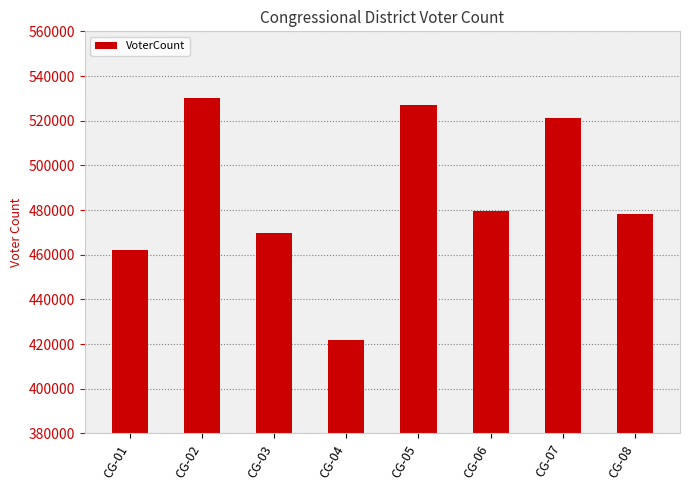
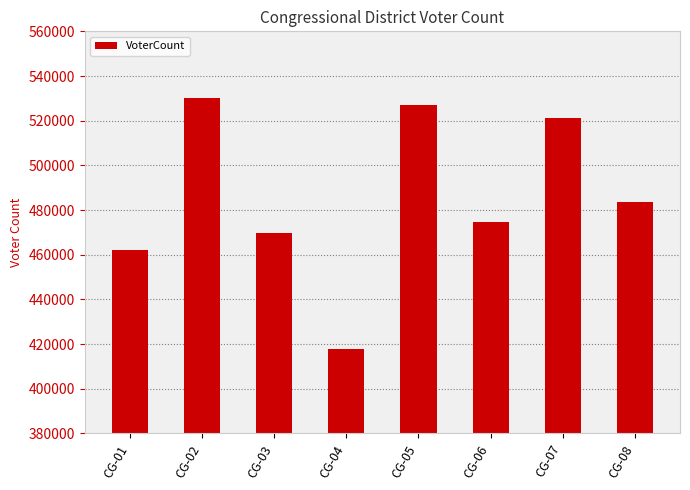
  {
    "CG-01": 462000,
    "CG-02": 530000,
    "CG-03": 470000,
-   "CG-04": 422000,
+   "CG-04": 418000,
    "CG-05": 527000,
-   "CG-06": 480000,
+   "CG-06": 474000,
    "CG-07": 521000,
-   "CG-08": 478000
+   "CG-08": 484000
  }
